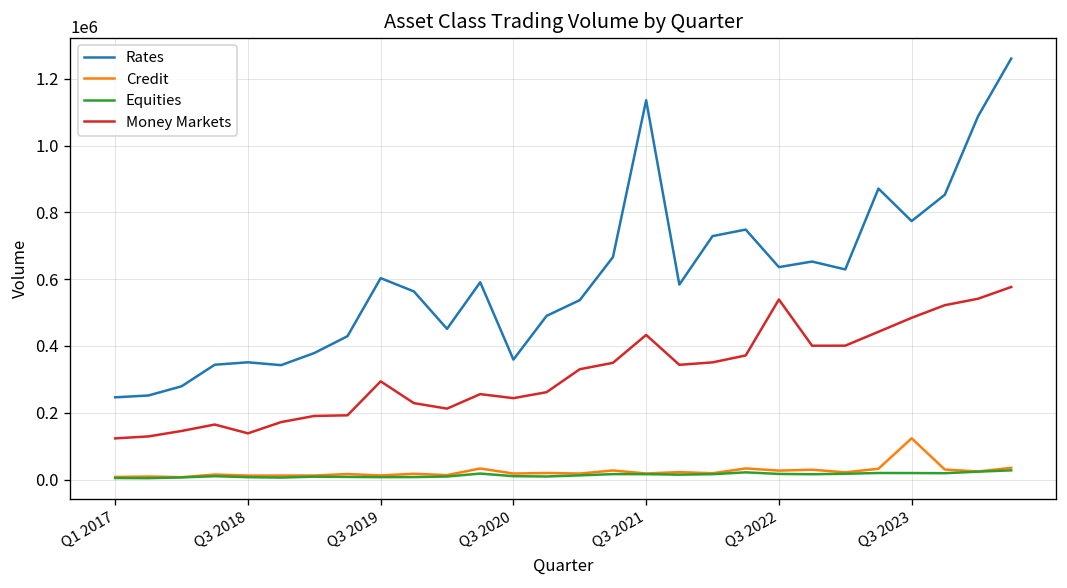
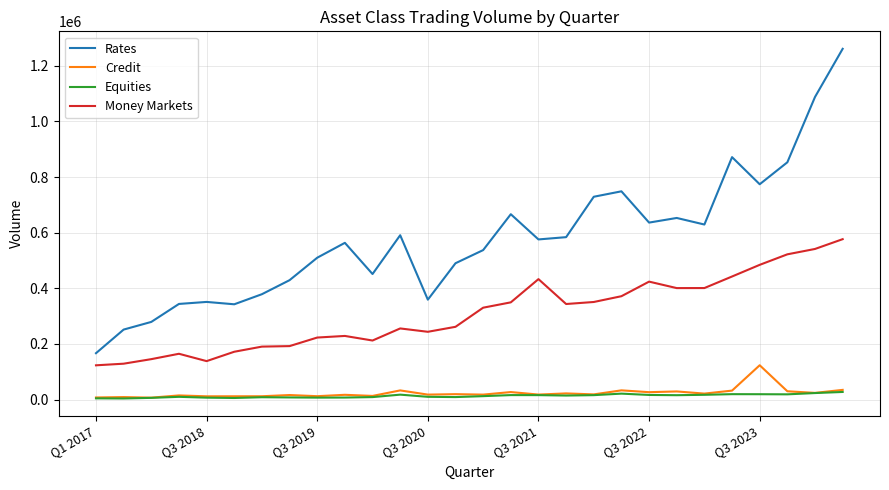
  {
    "Rates": {
-     "Q1 2017": 250000,
+     "Q1 2017": 170000,
      "Q3 2018": 350000,
-     "Q3 2019": 600000,
+     "Q3 2019": 510000,
      "Q3 2020": 360000,
-     "Q3 2021": 1140000,
+     "Q3 2021": 580000,
      "Q3 2022": 640000,
      "Q3 2023": 770000
    },
    "Credit": {
      "Q3 2022": 30000,
      "Q3 2023": 120000
    },
    "Equities": {
      "Q3 2022": 20000,
      "Q3 2023": 20000
    },
    "Money Markets": {
      "Q1 2017": 120000,
      "Q3 2018": 140000,
-     "Q3 2019": 290000,
+     "Q3 2019": 220000,
      "Q3 2020": 240000,
      "Q3 2021": 430000,
-     "Q3 2022": 540000,
+     "Q3 2022": 420000,
      "Q3 2023": 480000
    }
  }
